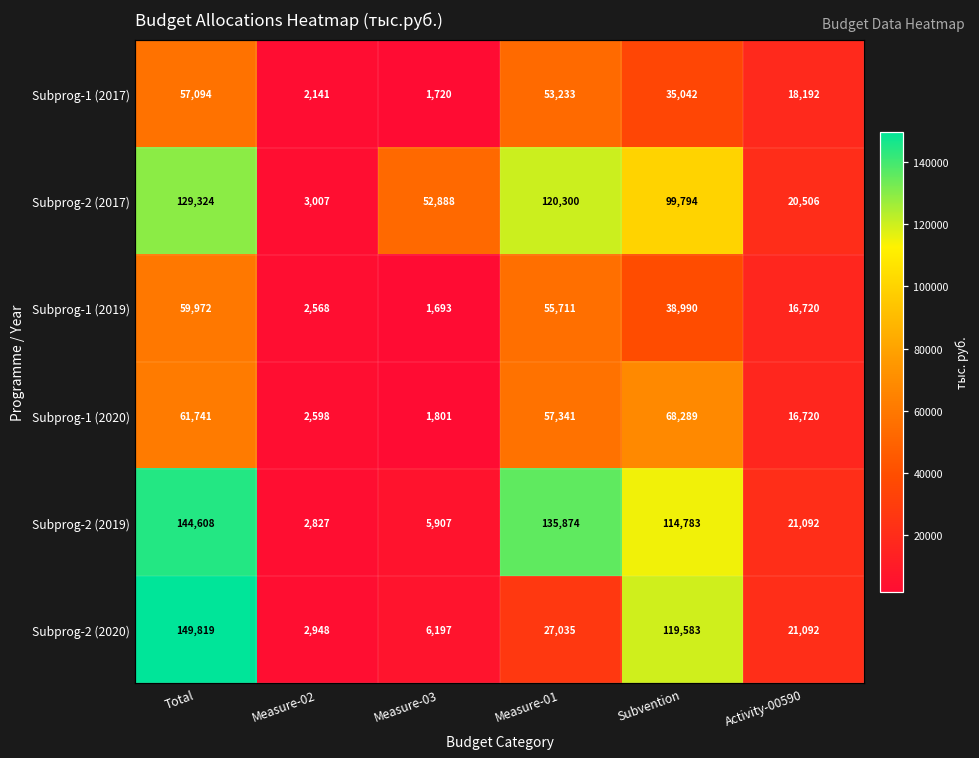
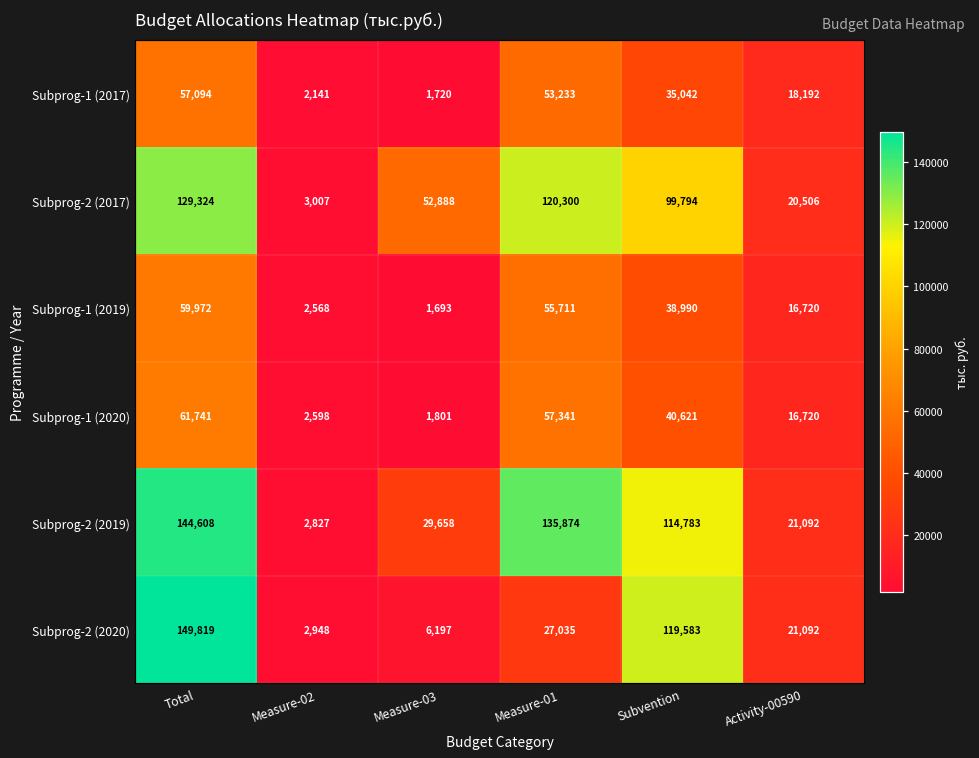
  {
    "Subprog-1 (2017)": {
      "Total": "57,094",
      "Measure-02": "2,141",
      "Measure-03": "1,720",
      "Measure-01": "53,233",
      "Subvention": "35,042",
      "Activity-00590": "18,192"
    },
    "Subprog-2 (2017)": {
      "Total": "129,324",
      "Measure-02": "3,007",
      "Measure-03": "52,888",
      "Measure-01": "120,300",
      "Subvention": "99,794",
      "Activity-00590": "20,506"
    },
    "Subprog-1 (2019)": {
      "Total": "59,972",
      "Measure-02": "2,568",
      "Measure-03": "1,693",
      "Measure-01": "55,711",
      "Subvention": "38,990",
      "Activity-00590": "16,720"
    },
    "Subprog-1 (2020)": {
      "Total": "61,741",
      "Measure-02": "2,598",
      "Measure-03": "1,801",
      "Measure-01": "57,341",
-     "Subvention": "68,289",
+     "Subvention": "40,621",
      "Activity-00590": "16,720"
    },
    "Subprog-2 (2019)": {
      "Total": "144,608",
      "Measure-02": "2,827",
-     "Measure-03": "5,907",
+     "Measure-03": "29,658",
      "Measure-01": "135,874",
      "Subvention": "114,783",
      "Activity-00590": "21,092"
    },
    "Subprog-2 (2020)": {
      "Total": "149,819",
      "Measure-02": "2,948",
      "Measure-03": "6,197",
      "Measure-01": "27,035",
      "Subvention": "119,583",
      "Activity-00590": "21,092"
    }
  }
